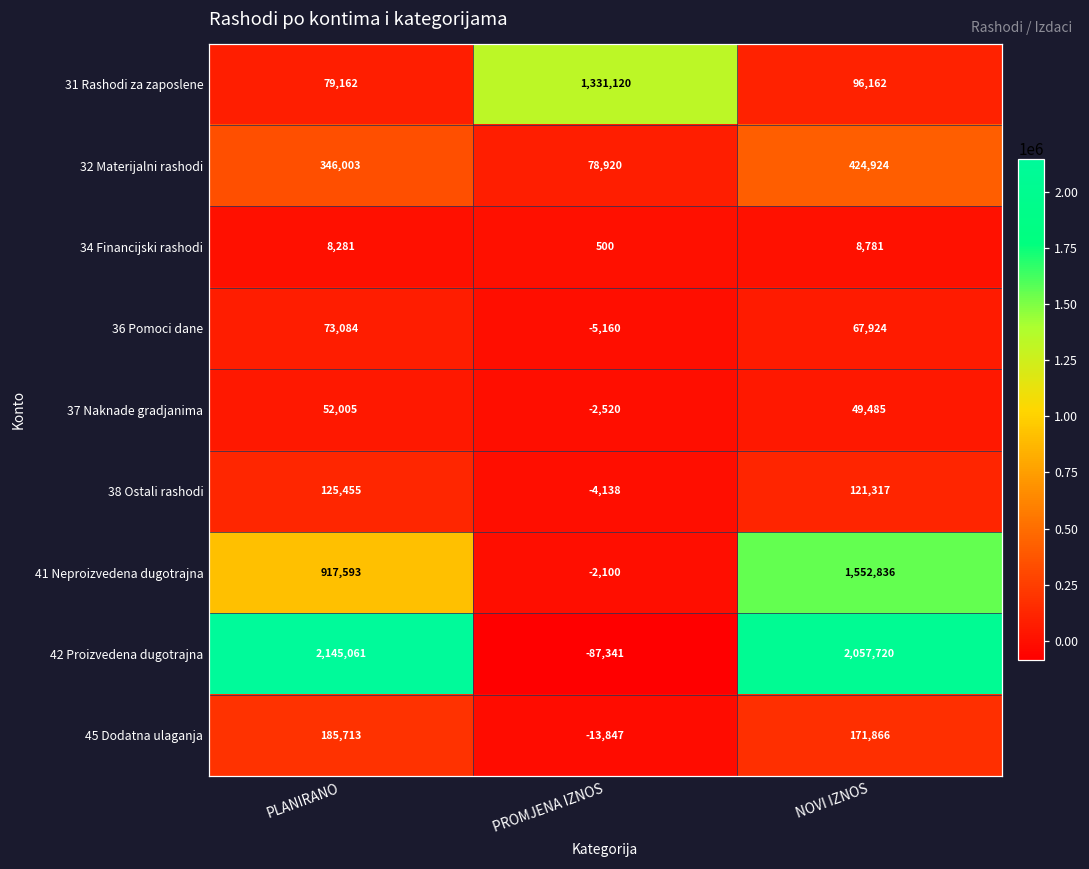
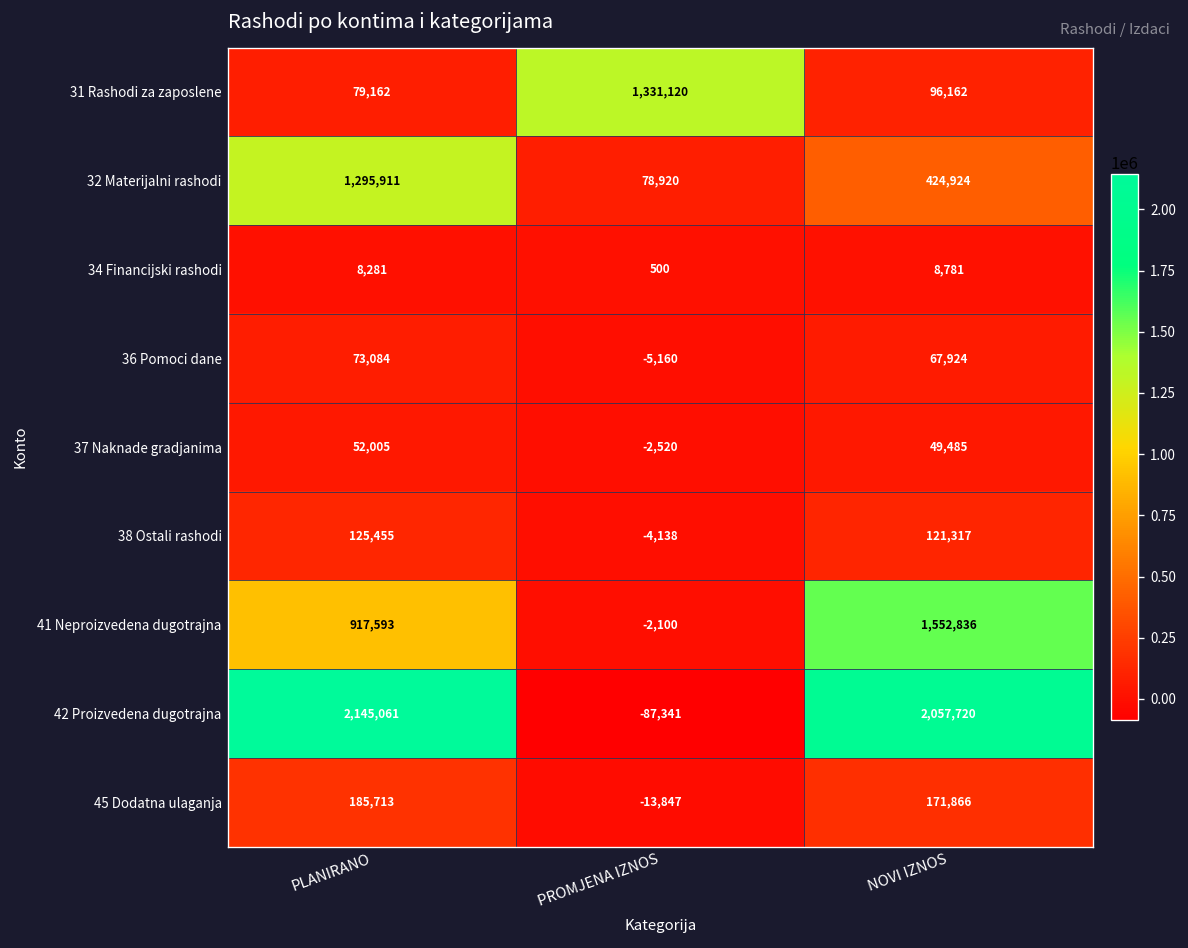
  {
    "31 Rashodi za zaposlene": {
      "PLANIRANO": "79,162",
      "PROMJENA IZNOS": "1,331,120",
      "NOVI IZNOS": "96,162"
    },
    "32 Materijalni rashodi": {
-     "PLANIRANO": "346,003",
+     "PLANIRANO": "1,295,911",
      "PROMJENA IZNOS": "78,920",
      "NOVI IZNOS": "424,924"
    },
    "34 Financijski rashodi": {
      "PLANIRANO": "8,281",
      "PROMJENA IZNOS": "500",
      "NOVI IZNOS": "8,781"
    },
    "36 Pomoci dane": {
      "PLANIRANO": "73,084",
      "PROMJENA IZNOS": "-5,160",
      "NOVI IZNOS": "67,924"
    },
    "37 Naknade gradjanima": {
      "PLANIRANO": "52,005",
      "PROMJENA IZNOS": "-2,520",
      "NOVI IZNOS": "49,485"
    },
    "38 Ostali rashodi": {
      "PLANIRANO": "125,455",
      "PROMJENA IZNOS": "-4,138",
      "NOVI IZNOS": "121,317"
    },
    "41 Neproizvedena dugotrajna": {
      "PLANIRANO": "917,593",
      "PROMJENA IZNOS": "-2,100",
      "NOVI IZNOS": "1,552,836"
    },
    "42 Proizvedena dugotrajna": {
      "PLANIRANO": "2,145,061",
      "PROMJENA IZNOS": "-87,341",
      "NOVI IZNOS": "2,057,720"
    },
    "45 Dodatna ulaganja": {
      "PLANIRANO": "185,713",
      "PROMJENA IZNOS": "-13,847",
      "NOVI IZNOS": "171,866"
    }
  }
